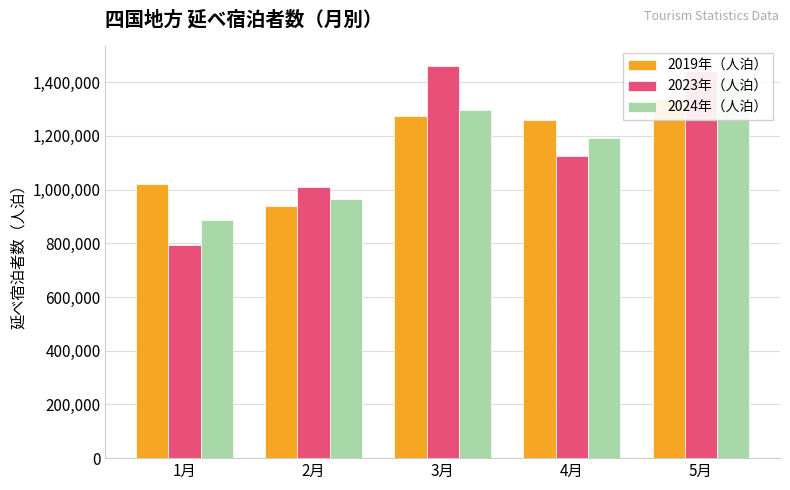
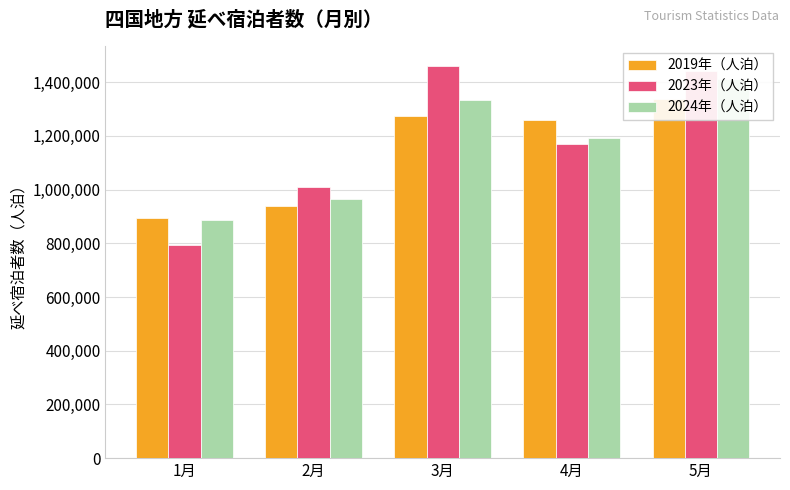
  {
    "2019年（人泊）": {
-     "1月": "1,020,000",
+     "1月": "900,000",
      "2月": "940,000",
      "3月": "1,270,000",
      "4月": "1,260,000"
    },
    "2023年（人泊）": {
      "1月": "790,000",
      "2月": "1,010,000",
      "3月": "1,460,000",
-     "4月": "1,120,000"
+     "4月": "1,170,000"
    },
    "2024年（人泊）": {
      "1月": "890,000",
      "2月": "960,000",
-     "3月": "1,300,000",
+     "3月": "1,330,000",
      "4月": "1,190,000"
    }
  }
